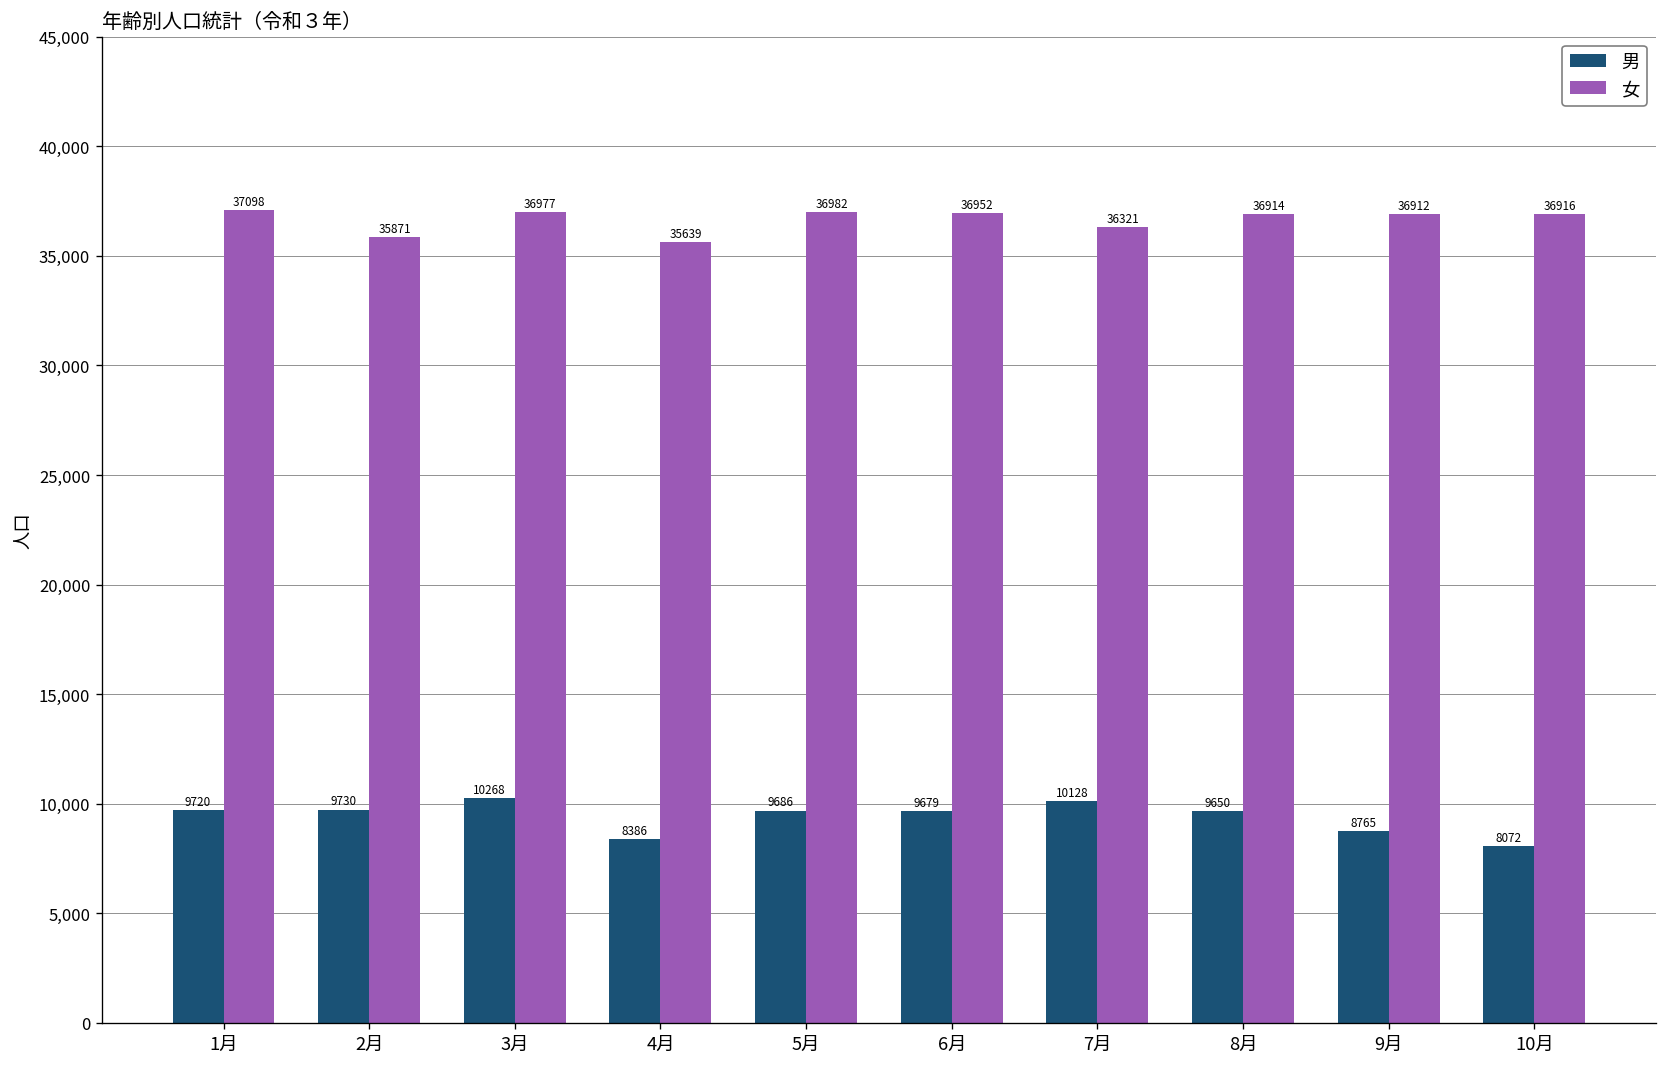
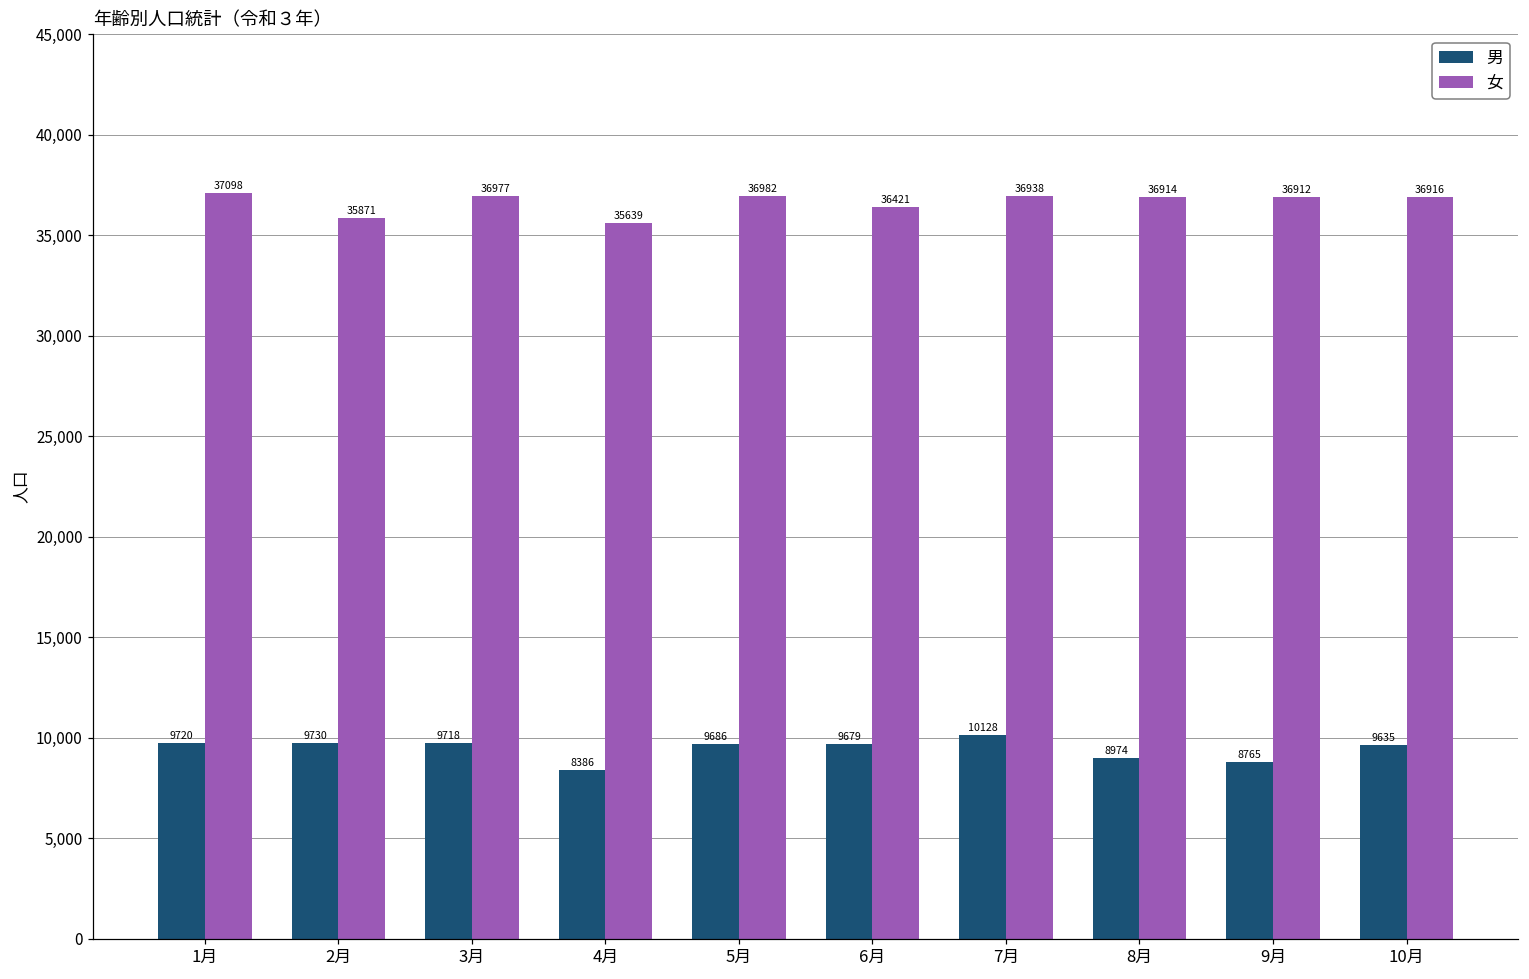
  {
    "男": {
      "1月": 9720,
      "2月": 9730,
-     "3月": 10268,
+     "3月": 9718,
      "4月": 8386,
      "5月": 9686,
      "6月": 9679,
      "7月": 10128,
-     "8月": 9650,
+     "8月": 8974,
      "9月": 8765,
-     "10月": 8072
+     "10月": 9635
    },
    "女": {
      "1月": 37098,
      "2月": 35871,
      "3月": 36977,
      "4月": 35639,
      "5月": 36982,
-     "6月": 36952,
-     "7月": 36321,
+     "6月": 36421,
+     "7月": 36938,
      "8月": 36914,
      "9月": 36912,
      "10月": 36916
    }
  }
